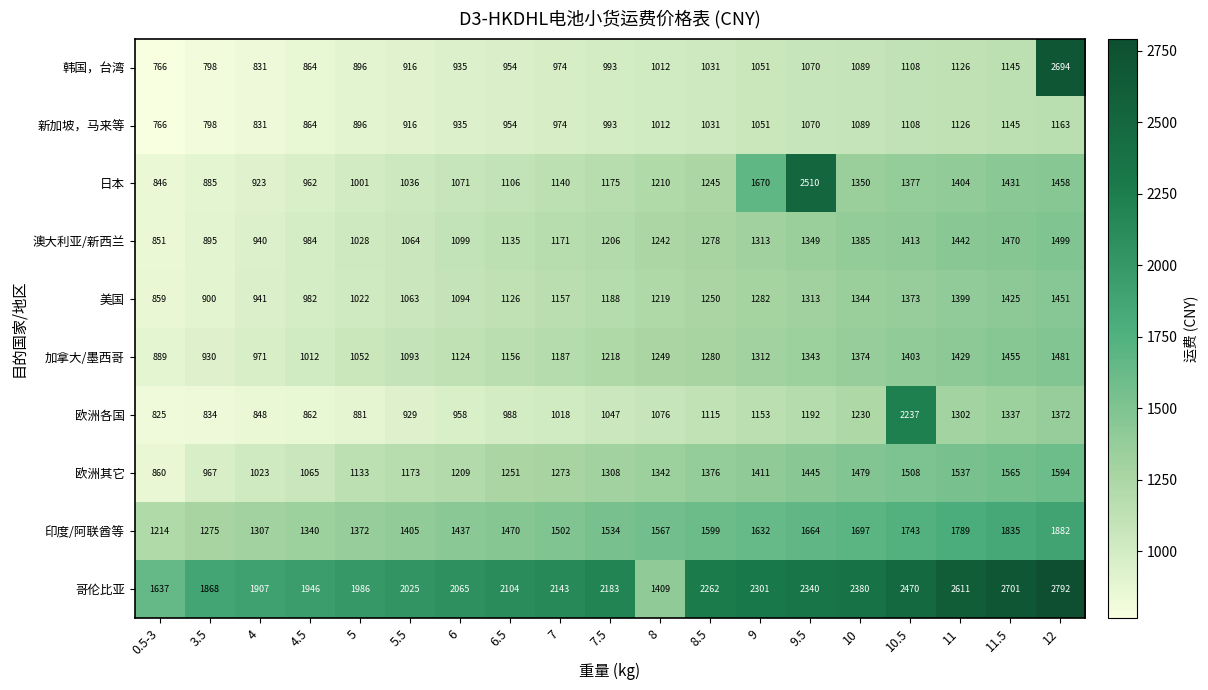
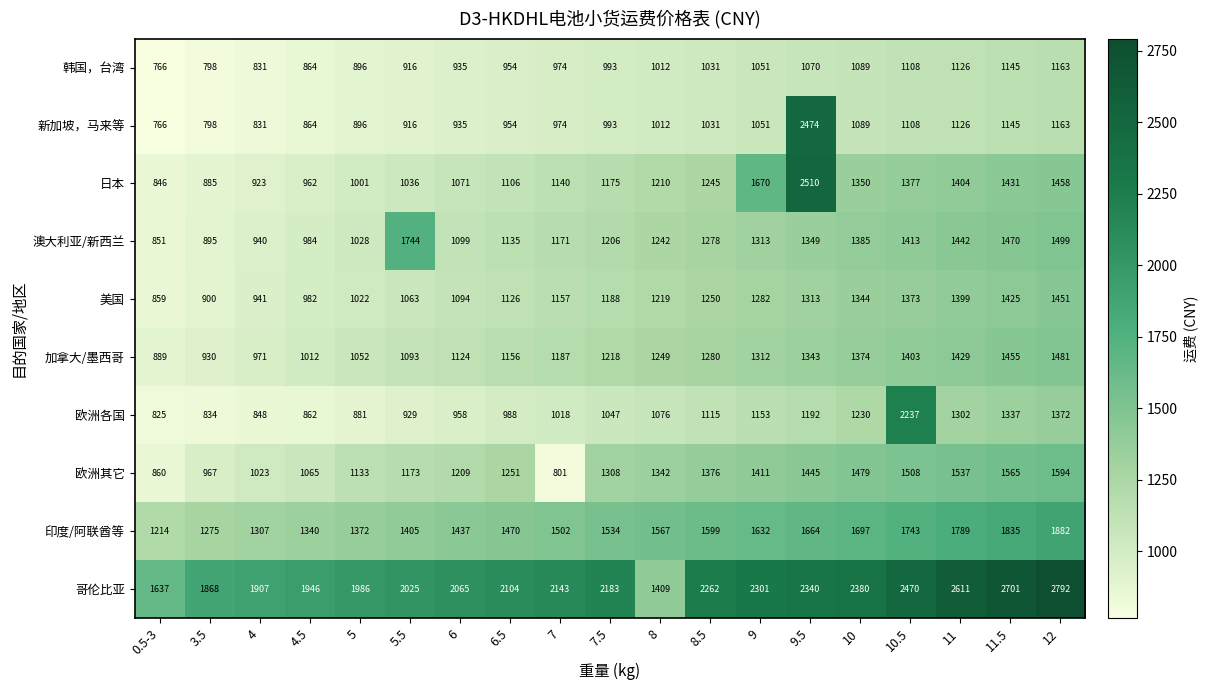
  {
    "韩国，台湾": {
      "0.5-3": 766,
      "3.5": 798,
      "4": 831,
      "4.5": 864,
      "5": 896,
      "5.5": 916,
      "6": 935,
      "6.5": 954,
      "7": 974,
      "7.5": 993,
      "8": 1012,
      "8.5": 1031,
      "9": 1051,
      "9.5": 1070,
      "10": 1089,
      "10.5": 1108,
      "11": 1126,
      "11.5": 1145,
-     "12": 2694
+     "12": 1163
    },
    "新加坡，马来等": {
      "0.5-3": 766,
      "3.5": 798,
      "4": 831,
      "4.5": 864,
      "5": 896,
      "5.5": 916,
      "6": 935,
      "6.5": 954,
      "7": 974,
      "7.5": 993,
      "8": 1012,
      "8.5": 1031,
      "9": 1051,
-     "9.5": 1070,
+     "9.5": 2474,
      "10": 1089,
      "10.5": 1108,
      "11": 1126,
      "11.5": 1145,
      "12": 1163
    },
    "日本": {
      "0.5-3": 846,
      "3.5": 885,
      "4": 923,
      "4.5": 962,
      "5": 1001,
      "5.5": 1036,
      "6": 1071,
      "6.5": 1106,
      "7": 1140,
      "7.5": 1175,
      "8": 1210,
      "8.5": 1245,
      "9": 1670,
      "9.5": 2510,
      "10": 1350,
      "10.5": 1377,
      "11": 1404,
      "11.5": 1431,
      "12": 1458
    },
    "澳大利亚/新西兰": {
      "0.5-3": 851,
      "3.5": 895,
      "4": 940,
      "4.5": 984,
      "5": 1028,
-     "5.5": 1064,
+     "5.5": 1744,
      "6": 1099,
      "6.5": 1135,
      "7": 1171,
      "7.5": 1206,
      "8": 1242,
      "8.5": 1278,
      "9": 1313,
      "9.5": 1349,
      "10": 1385,
      "10.5": 1413,
      "11": 1442,
      "11.5": 1470,
      "12": 1499
    },
    "美国": {
      "0.5-3": 859,
      "3.5": 900,
      "4": 941,
      "4.5": 982,
      "5": 1022,
      "5.5": 1063,
      "6": 1094,
      "6.5": 1126,
      "7": 1157,
      "7.5": 1188,
      "8": 1219,
      "8.5": 1250,
      "9": 1282,
      "9.5": 1313,
      "10": 1344,
      "10.5": 1373,
      "11": 1399,
      "11.5": 1425,
      "12": 1451
    },
    "加拿大/墨西哥": {
      "0.5-3": 889,
      "3.5": 930,
      "4": 971,
      "4.5": 1012,
      "5": 1052,
      "5.5": 1093,
      "6": 1124,
      "6.5": 1156,
      "7": 1187,
      "7.5": 1218,
      "8": 1249,
      "8.5": 1280,
      "9": 1312,
      "9.5": 1343,
      "10": 1374,
      "10.5": 1403,
      "11": 1429,
      "11.5": 1455,
      "12": 1481
    },
    "欧洲各国": {
      "0.5-3": 825,
      "3.5": 834,
      "4": 848,
      "4.5": 862,
      "5": 881,
      "5.5": 929,
      "6": 958,
      "6.5": 988,
      "7": 1018,
      "7.5": 1047,
      "8": 1076,
      "8.5": 1115,
      "9": 1153,
      "9.5": 1192,
      "10": 1230,
      "10.5": 2237,
      "11": 1302,
      "11.5": 1337,
      "12": 1372
    },
    "欧洲其它": {
      "0.5-3": 860,
      "3.5": 967,
      "4": 1023,
      "4.5": 1065,
      "5": 1133,
      "5.5": 1173,
      "6": 1209,
      "6.5": 1251,
-     "7": 1273,
+     "7": 801,
      "7.5": 1308,
      "8": 1342,
      "8.5": 1376,
      "9": 1411,
      "9.5": 1445,
      "10": 1479,
      "10.5": 1508,
      "11": 1537,
      "11.5": 1565,
      "12": 1594
    },
    "印度/阿联酋等": {
      "0.5-3": 1214,
      "3.5": 1275,
      "4": 1307,
      "4.5": 1340,
      "5": 1372,
      "5.5": 1405,
      "6": 1437,
      "6.5": 1470,
      "7": 1502,
      "7.5": 1534,
      "8": 1567,
      "8.5": 1599,
      "9": 1632,
      "9.5": 1664,
      "10": 1697,
      "10.5": 1743,
      "11": 1789,
      "11.5": 1835,
      "12": 1882
    },
    "哥伦比亚": {
      "0.5-3": 1637,
      "3.5": 1868,
      "4": 1907,
      "4.5": 1946,
      "5": 1986,
      "5.5": 2025,
      "6": 2065,
      "6.5": 2104,
      "7": 2143,
      "7.5": 2183,
      "8": 1409,
      "8.5": 2262,
      "9": 2301,
      "9.5": 2340,
      "10": 2380,
      "10.5": 2470,
      "11": 2611,
      "11.5": 2701,
      "12": 2792
    }
  }
